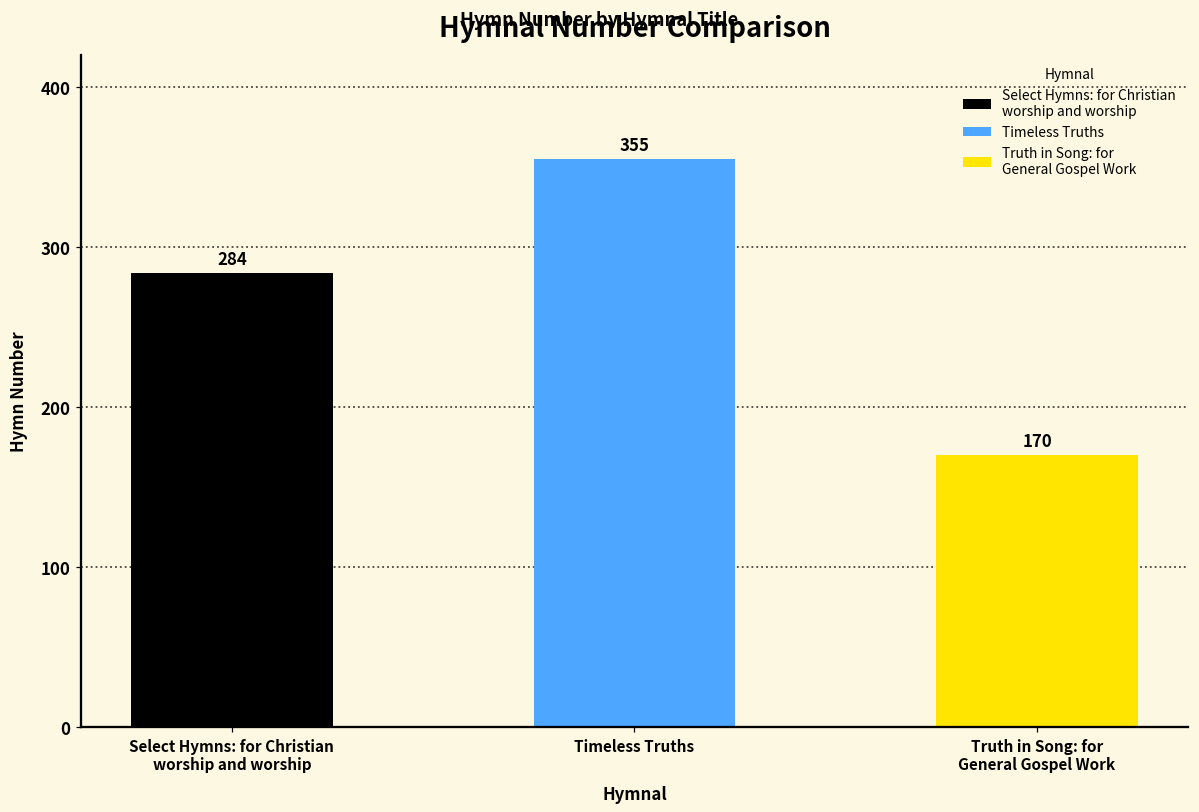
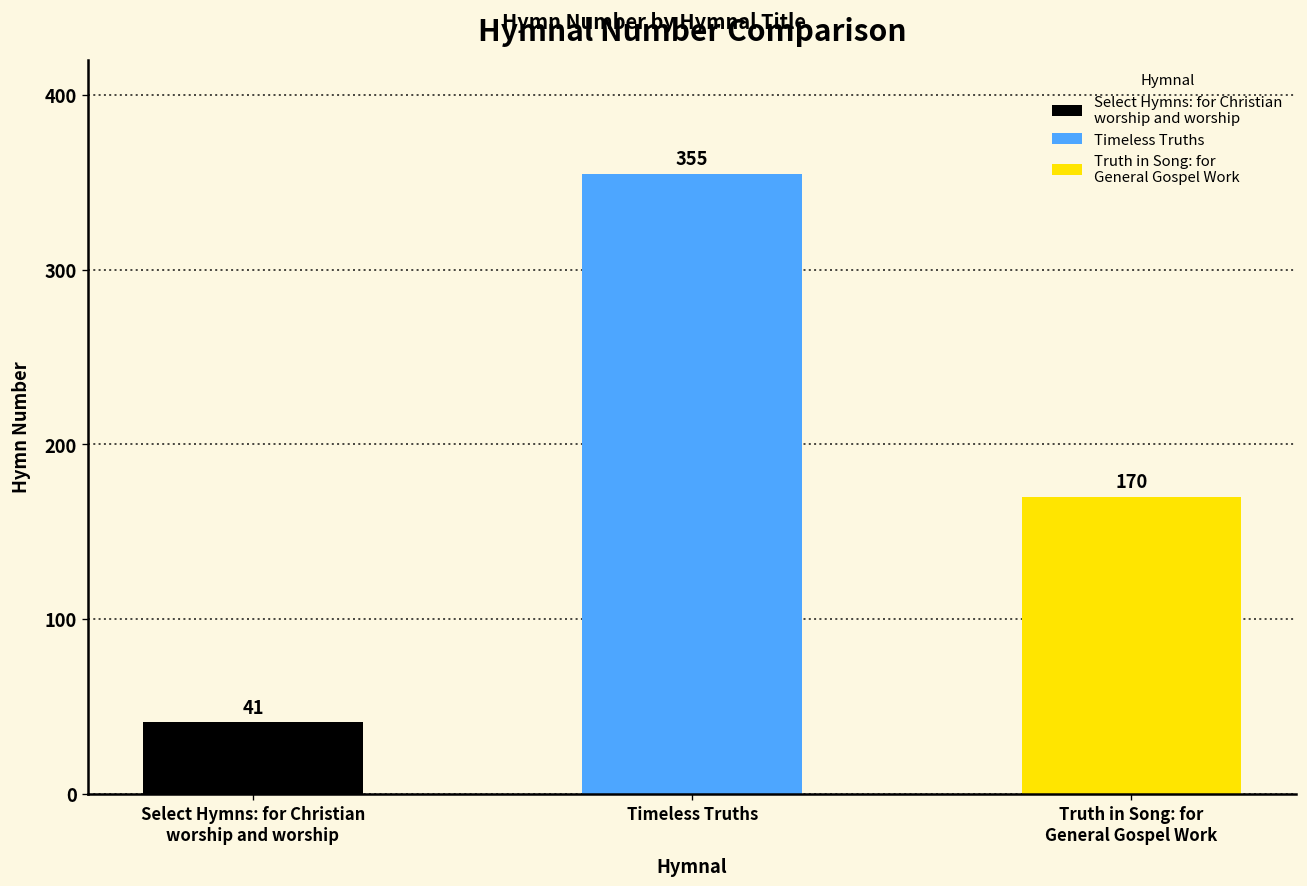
  {
-   "Select Hymns: for Christian worship and worship": 284,
+   "Select Hymns: for Christian worship and worship": 41,
    "Timeless Truths": 355,
    "Truth in Song: for General Gospel Work": 170
  }
